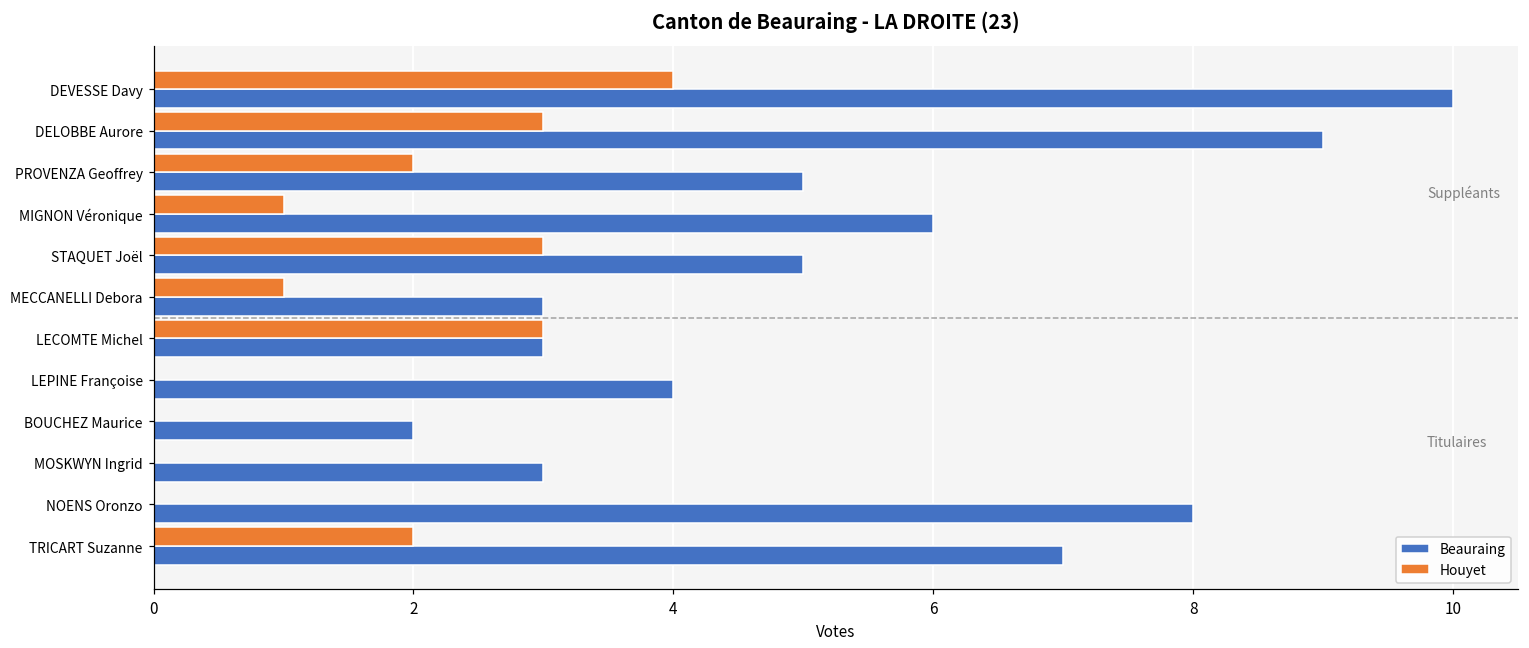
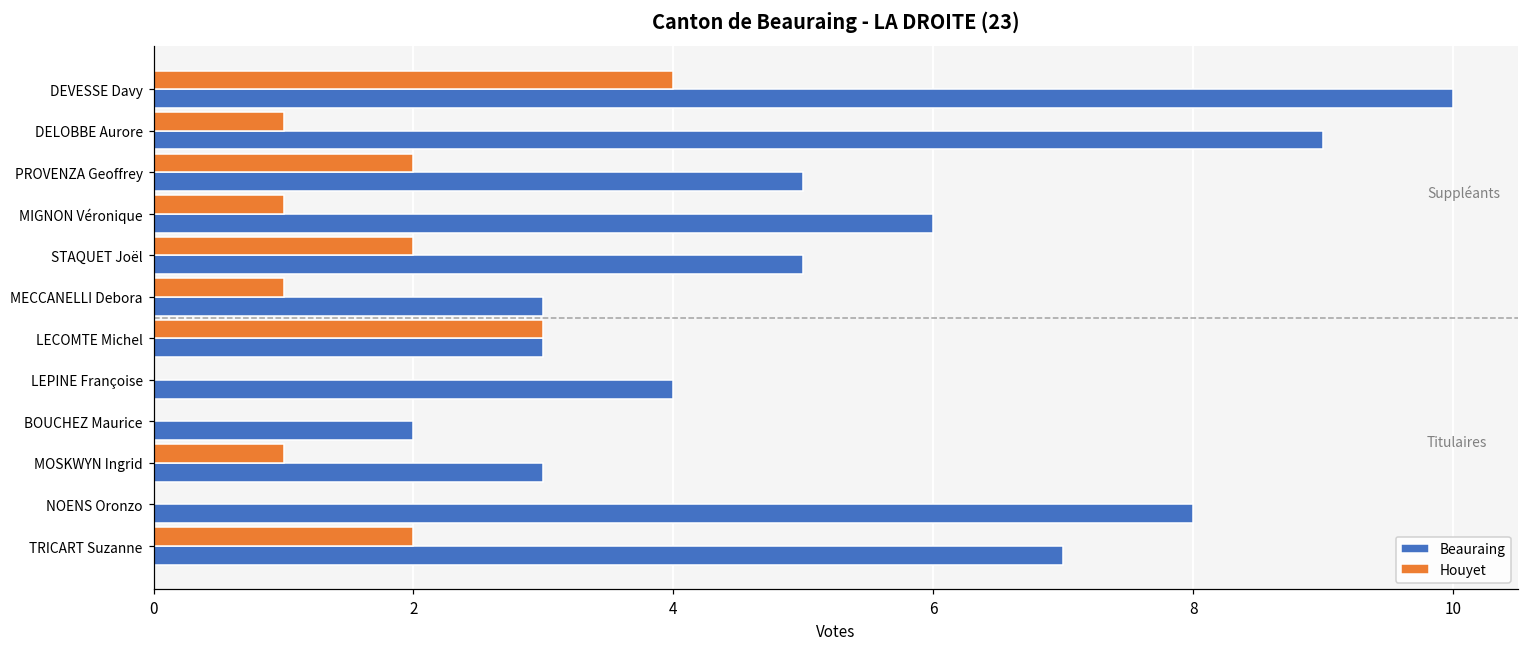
  {
    "Beauraing": {
      "DEVESSE Davy": 10,
      "DELOBBE Aurore": 9,
      "PROVENZA Geoffrey": 5,
      "MIGNON Véronique": 6,
      "STAQUET Joël": 5,
      "MECCANELLI Debora": 3,
      "LECOMTE Michel": 3,
      "LEPINE Françoise": 4,
      "BOUCHEZ Maurice": 2,
      "MOSKWYN Ingrid": 3,
      "NOENS Oronzo": 8,
      "TRICART Suzanne": 7
    },
    "Houyet": {
      "DEVESSE Davy": 4,
-     "DELOBBE Aurore": 3,
+     "DELOBBE Aurore": 1,
      "PROVENZA Geoffrey": 2,
      "MIGNON Véronique": 1,
-     "STAQUET Joël": 3,
+     "STAQUET Joël": 2,
      "MECCANELLI Debora": 1,
      "LECOMTE Michel": 3,
      "LEPINE Françoise": 0,
      "BOUCHEZ Maurice": 0,
-     "MOSKWYN Ingrid": 0,
+     "MOSKWYN Ingrid": 1,
      "NOENS Oronzo": 0,
      "TRICART Suzanne": 2
    }
  }
